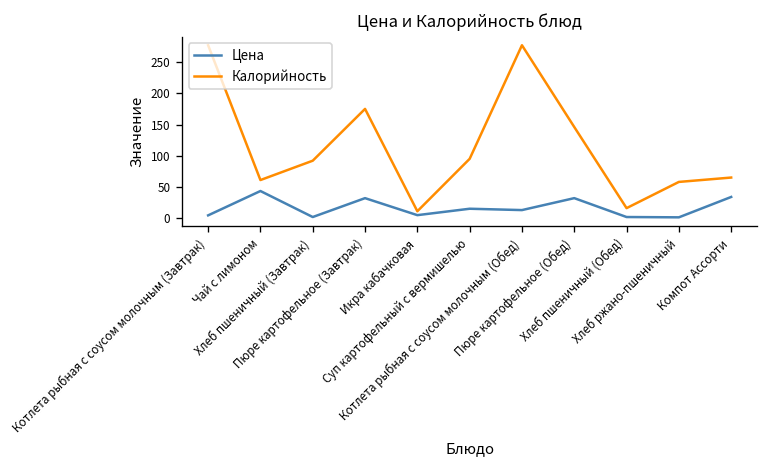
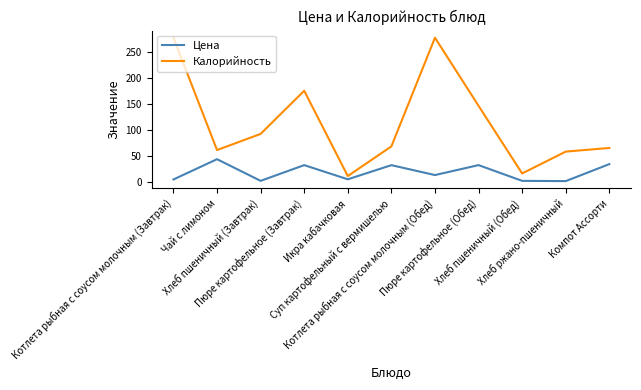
  {
    "Цена": {
      "Котлета рыбная с соусом молочным (Завтрак)": 0,
      "Чай с лимоном": 40,
      "Хлеб пшеничный (Завтрак)": 0,
      "Пюре картофельное (Завтрак)": 30,
      "Икра кабачковая": 0,
-     "Суп картофельный с вермишелью": 20,
+     "Суп картофельный с вермишелью": 30,
      "Котлета рыбная с соусом молочным (Обед)": 10,
      "Пюре картофельное (Обед)": 30,
      "Хлеб пшеничный (Обед)": 0,
      "Хлеб ржано-пшеничный": 0,
      "Компот Ассорти": 30
    },
    "Калорийность": {
      "Чай с лимоном": 60,
      "Хлеб пшеничный (Завтрак)": 90,
      "Пюре картофельное (Завтрак)": 180,
      "Икра кабачковая": 10,
-     "Суп картофельный с вермишелью": 100,
+     "Суп картофельный с вермишелью": 70,
      "Котлета рыбная с соусом молочным (Обед)": 280,
      "Пюре картофельное (Обед)": 150,
      "Хлеб пшеничный (Обед)": 20,
      "Хлеб ржано-пшеничный": 60,
      "Компот Ассорти": 70
    }
  }
